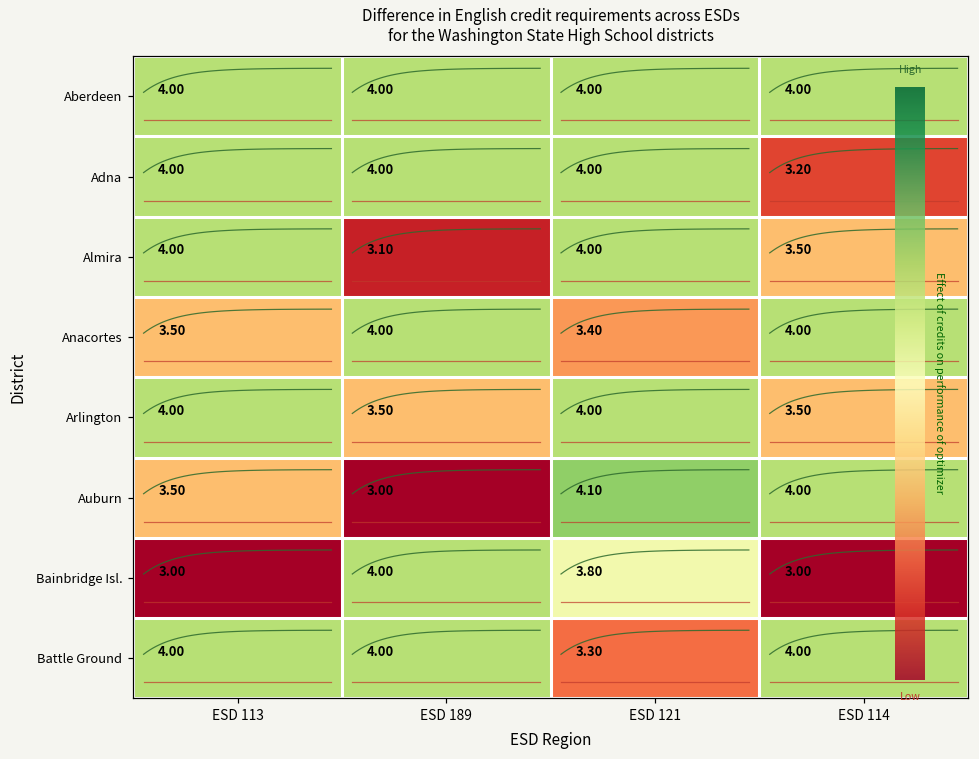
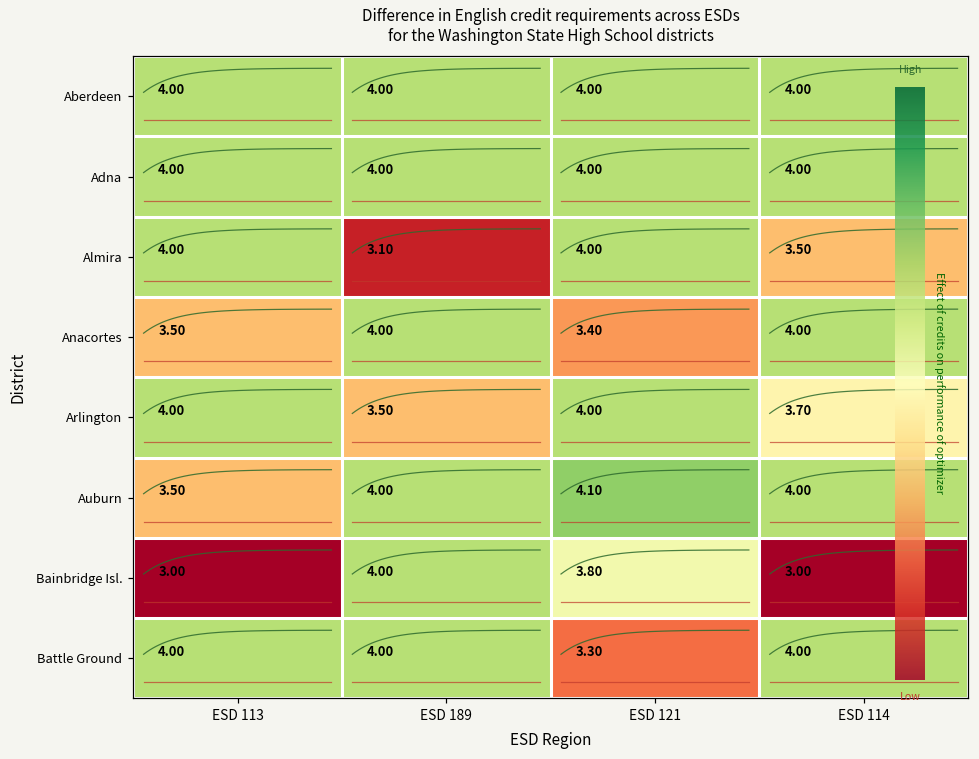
  {
    "Adna": {
-     "ESD 114": 3.20
+     "ESD 114": 4.00
    },
    "Arlington": {
-     "ESD 114": 3.50
+     "ESD 114": 3.70
    },
    "Auburn": {
-     "ESD 189": 3.00
+     "ESD 189": 4.00
    }
  }
